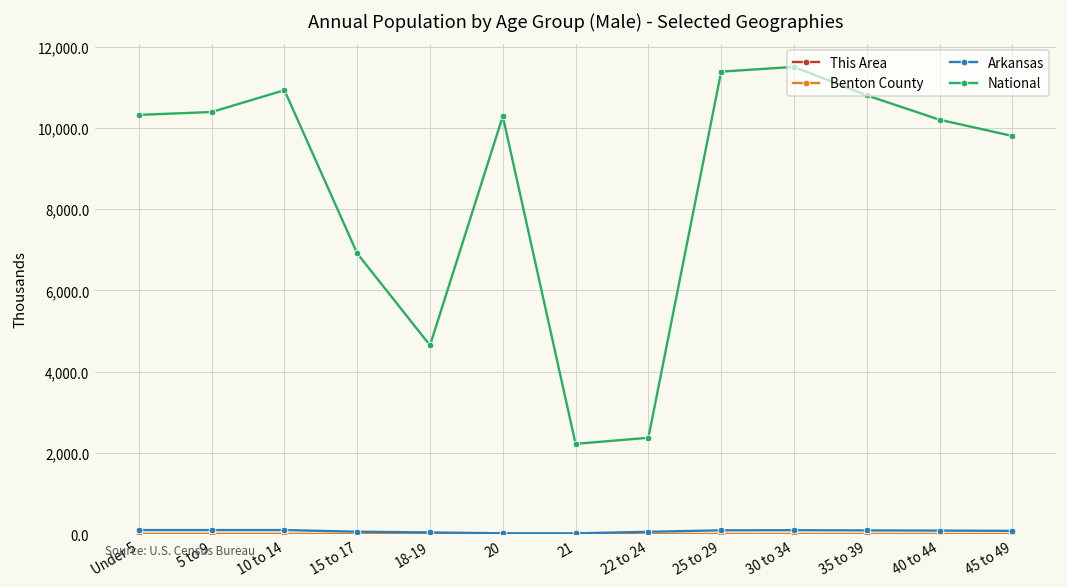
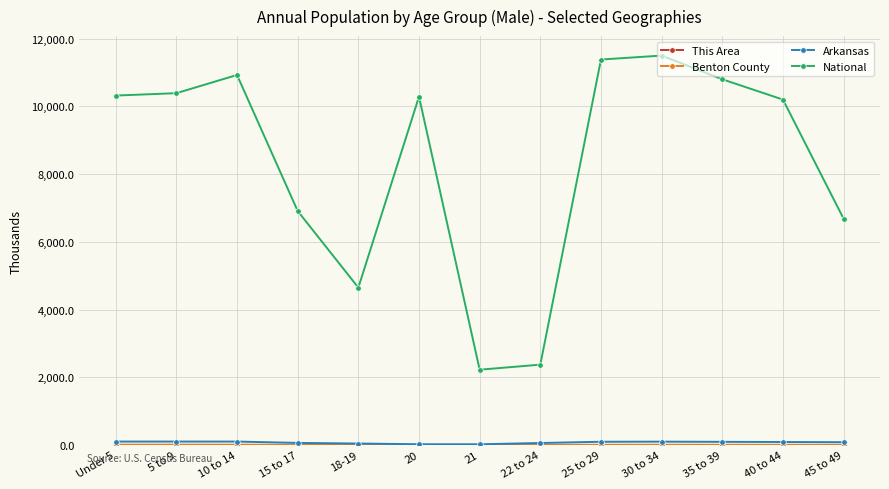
  {
    "Benton County": {
      "Under 5": "0",
      "5 to 9": "0",
      "10 to 14": "0",
      "25 to 29": "0",
      "30 to 34": "0",
      "35 to 39": "0",
      "40 to 44": "0",
      "45 to 49": "0"
    },
    "Arkansas": {
      "Under 5": "100",
      "5 to 9": "100",
      "10 to 14": "100",
      "25 to 29": "100",
      "30 to 34": "100",
      "35 to 39": "100",
      "40 to 44": "100",
      "45 to 49": "100"
    },
    "National": {
      "Under 5": "10,300",
      "5 to 9": "10,400",
      "10 to 14": "10,900",
      "15 to 17": "6,900",
      "18-19": "4,600",
      "20": "10,300",
      "21": "2,200",
      "22 to 24": "2,400",
      "25 to 29": "11,400",
      "35 to 39": "10,800",
      "40 to 44": "10,200",
-     "45 to 49": "9,800"
+     "45 to 49": "6,700"
    }
  }
